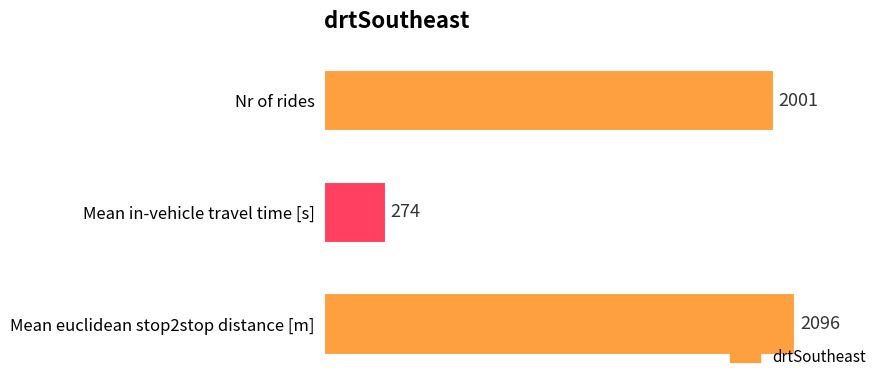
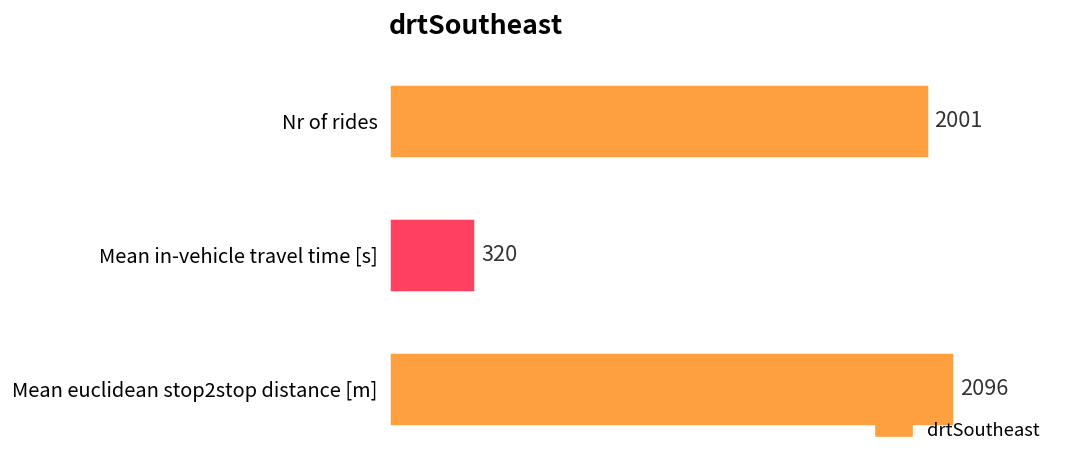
  {
    "Nr of rides": 2001,
-   "Mean in-vehicle travel time [s]": 274,
+   "Mean in-vehicle travel time [s]": 320,
    "Mean euclidean stop2stop distance [m]": 2096
  }
